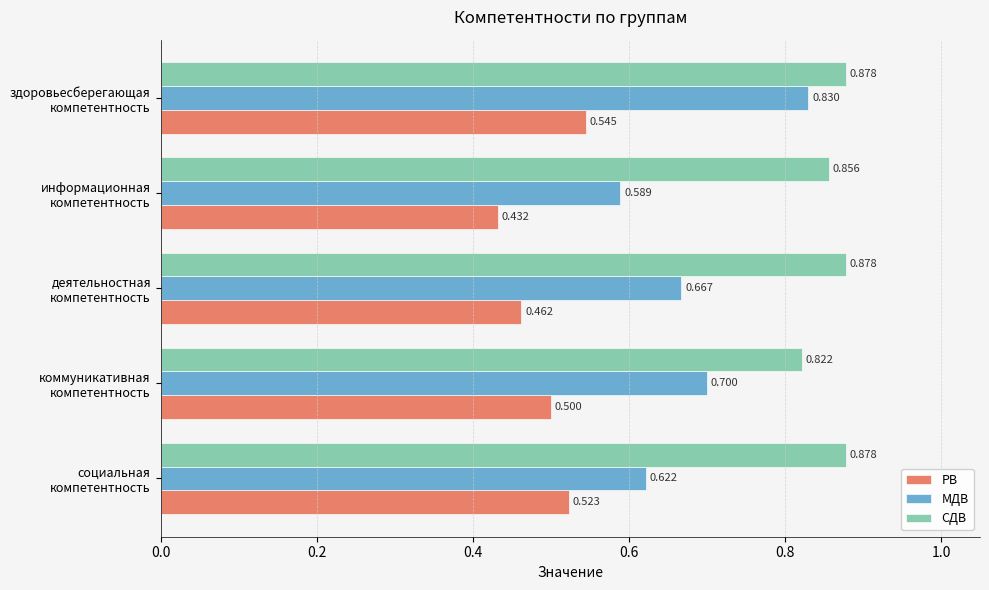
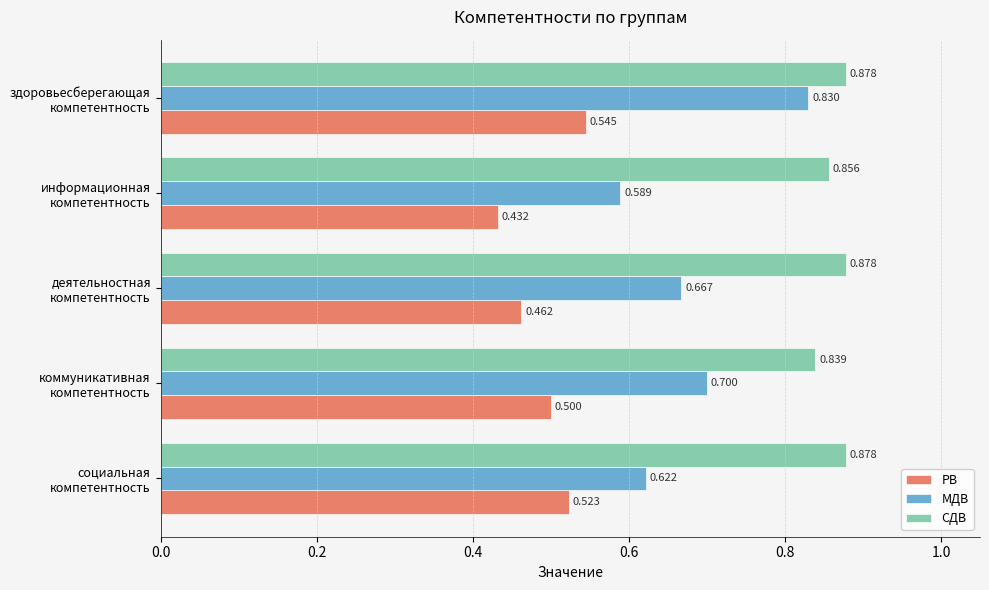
  {
    "РВ": {
      "здоровьесберегающая компетентность": 0.545,
      "информационная компетентность": 0.432,
      "деятельностная компетентность": 0.462,
      "коммуникативная компетентность": 0.500,
      "социальная компетентность": 0.523
    },
    "МДВ": {
      "здоровьесберегающая компетентность": 0.830,
      "информационная компетентность": 0.589,
      "деятельностная компетентность": 0.667,
      "коммуникативная компетентность": 0.700,
      "социальная компетентность": 0.622
    },
    "СДВ": {
      "здоровьесберегающая компетентность": 0.878,
      "информационная компетентность": 0.856,
      "деятельностная компетентность": 0.878,
-     "коммуникативная компетентность": 0.822,
+     "коммуникативная компетентность": 0.839,
      "социальная компетентность": 0.878
    }
  }
